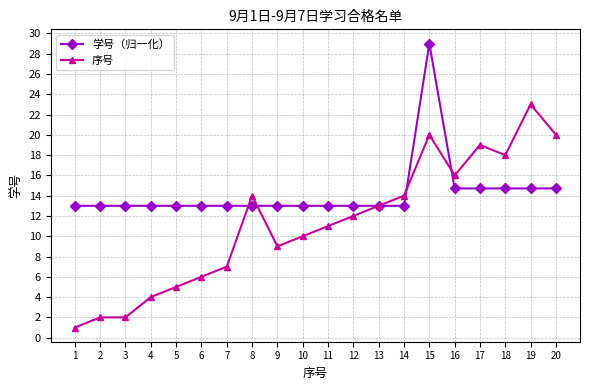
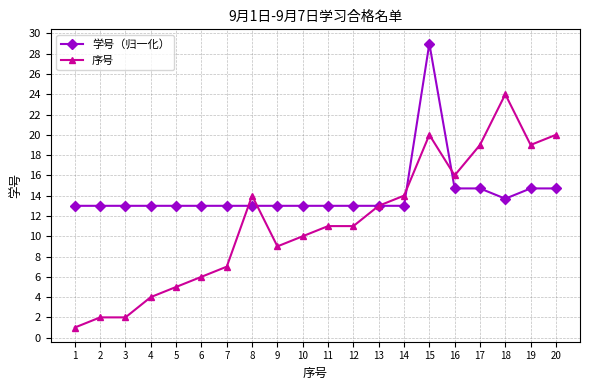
  {
    "学号（归一化）": {
      "1": 13.0,
      "2": 13.0,
      "3": 13.0,
      "4": 13.0,
      "5": 13.0,
      "6": 13.0,
      "7": 13.0,
      "8": 13.0,
      "9": 13.0,
      "10": 13.0,
      "11": 13.0,
      "12": 13.0,
      "14": 13.0,
      "15": 29.0,
      "16": 14.7,
      "17": 14.7,
-     "18": 14.7,
+     "18": 13.7,
      "19": 14.7,
      "20": 14.7
    },
    "序号": {
      "1": 1,
      "2": 2,
      "3": 2,
      "4": 4,
      "5": 5,
      "6": 6,
      "7": 7,
      "8": 14,
      "9": 9,
      "10": 10,
      "11": 11,
-     "12": 12,
+     "12": 11,
      "14": 14,
      "15": 20,
      "16": 16,
      "17": 19,
-     "18": 18,
-     "19": 23,
+     "18": 24,
+     "19": 19,
      "20": 20
    }
  }
